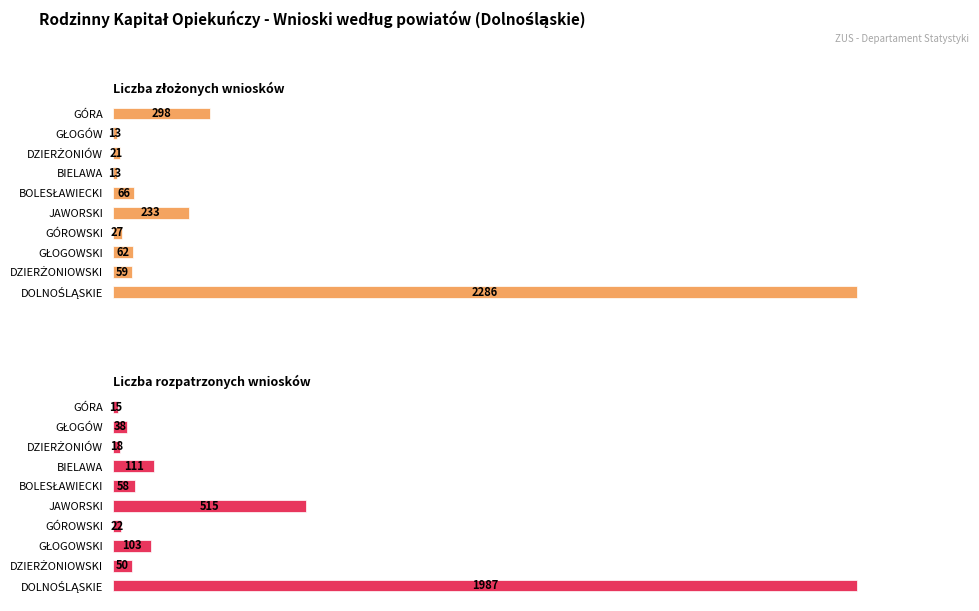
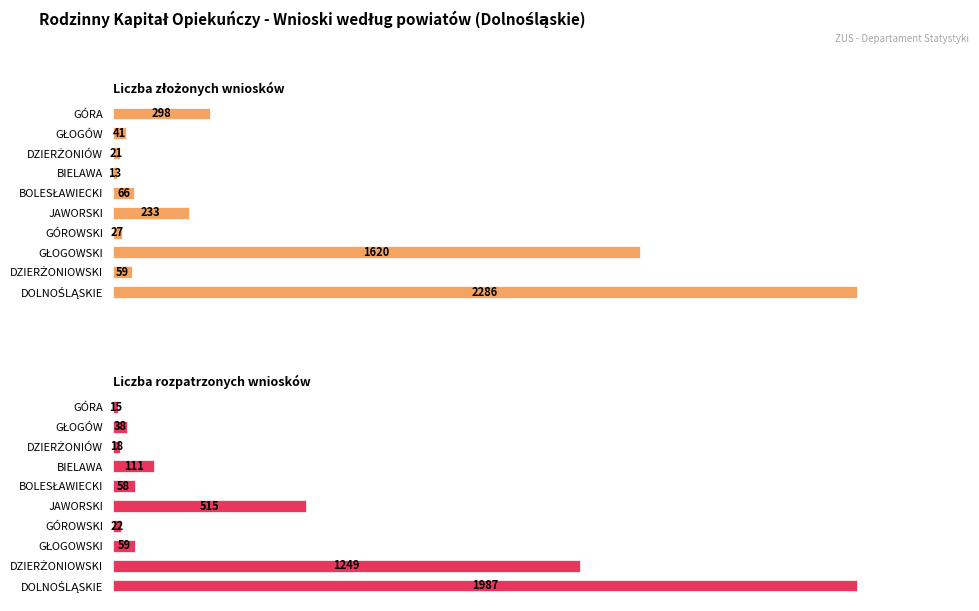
  {
    "Liczba złożonych wniosków": {
      "GÓRA": 298,
-     "GŁOGÓW": 13,
+     "GŁOGÓW": 41,
      "DZIERŻONIÓW": 21,
      "BIELAWA": 13,
      "BOLESŁAWIECKI": 66,
      "JAWORSKI": 233,
      "GÓROWSKI": 27,
-     "GŁOGOWSKI": 62,
+     "GŁOGOWSKI": 1620,
      "DZIERŻONIOWSKI": 59,
      "DOLNOŚLĄSKIE": 2286
    },
    "Liczba rozpatrzonych wniosków": {
      "GÓRA": 15,
      "GŁOGÓW": 38,
      "DZIERŻONIÓW": 18,
      "BIELAWA": 111,
      "BOLESŁAWIECKI": 58,
      "JAWORSKI": 515,
      "GÓROWSKI": 22,
-     "GŁOGOWSKI": 103,
-     "DZIERŻONIOWSKI": 50,
+     "GŁOGOWSKI": 59,
+     "DZIERŻONIOWSKI": 1249,
      "DOLNOŚLĄSKIE": 1987
    }
  }
